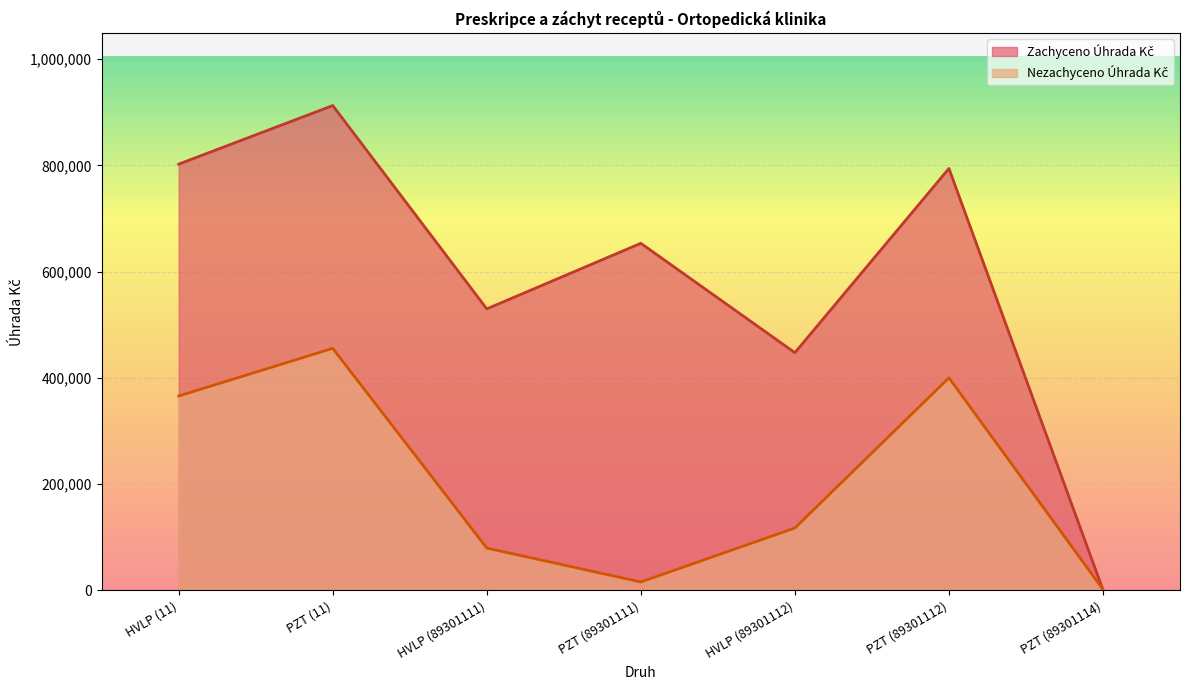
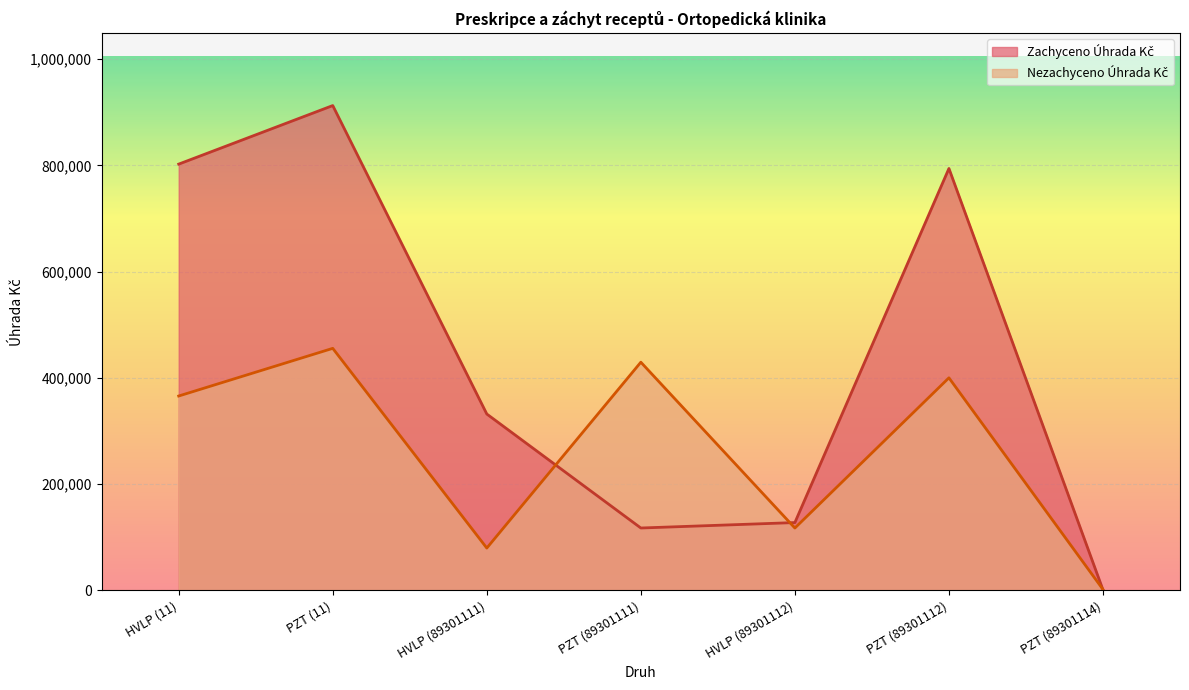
  {
    "Zachyceno Úhrada Kč": {
      "HVLP (11)": "800,000",
      "PZT (11)": "910,000",
-     "HVLP (89301111)": "530,000",
-     "PZT (89301111)": "650,000",
-     "HVLP (89301112)": "450,000",
+     "HVLP (89301111)": "330,000",
+     "PZT (89301111)": "120,000",
+     "HVLP (89301112)": "130,000",
      "PZT (89301112)": "790,000"
    },
    "Nezachyceno Úhrada Kč": {
      "HVLP (11)": "370,000",
      "PZT (11)": "460,000",
      "HVLP (89301111)": "80,000",
-     "PZT (89301111)": "20,000",
+     "PZT (89301111)": "430,000",
      "HVLP (89301112)": "120,000",
      "PZT (89301112)": "400,000"
    }
  }
